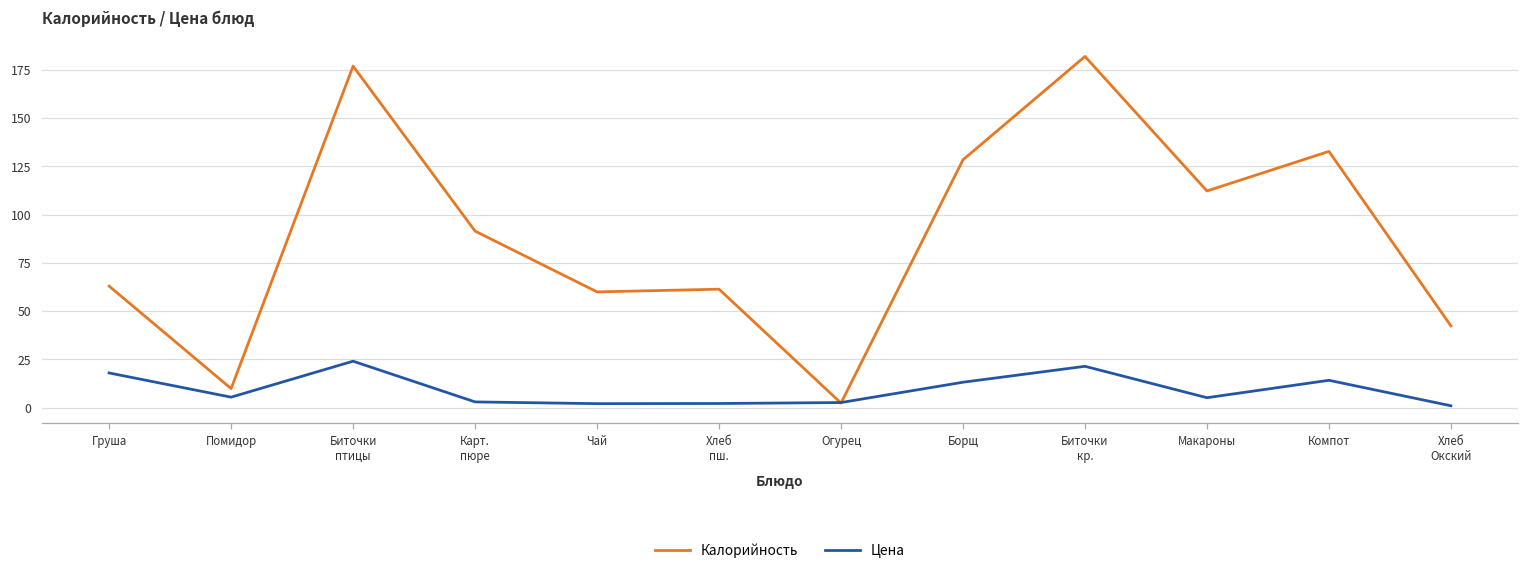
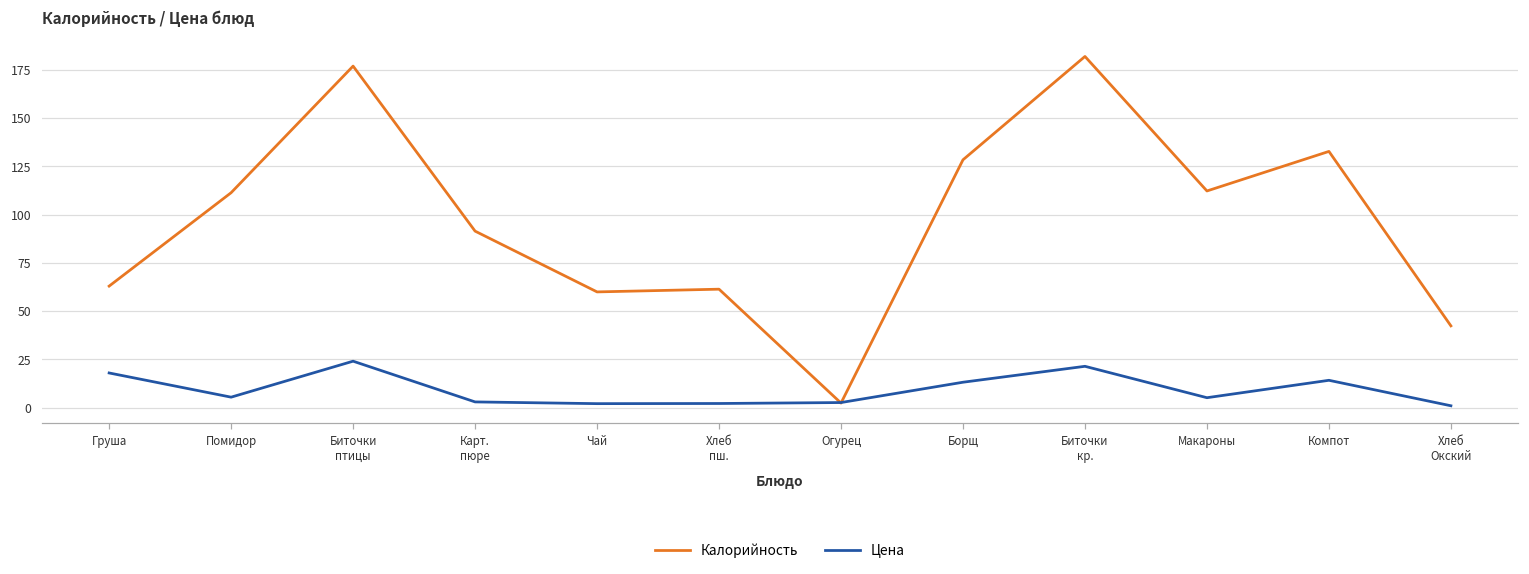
  {
    "Калорийность": {
      "Груша": 63,
-     "Помидор": 10,
+     "Помидор": 111,
      "Биточки птицы": 177,
      "Карт. пюре": 92,
      "Чай": 60,
      "Хлеб пш.": 61,
      "Борщ": 128,
      "Биточки кр.": 182,
      "Макароны": 112,
      "Компот": 133,
      "Хлеб Окский": 42
    },
    "Цена": {
      "Груша": 18,
      "Помидор": 5,
      "Биточки птицы": 24,
      "Карт. пюре": 3,
      "Чай": 2,
      "Хлеб пш.": 2,
      "Борщ": 13,
      "Биточки кр.": 21,
      "Макароны": 5,
      "Компот": 14,
      "Хлеб Окский": 1
    }
  }
